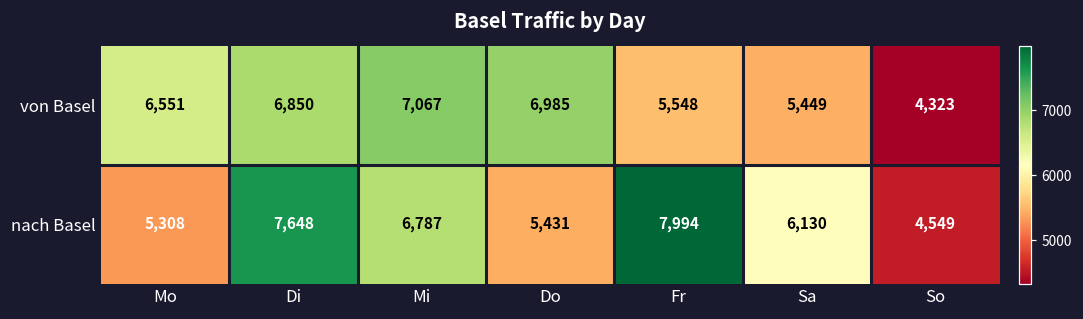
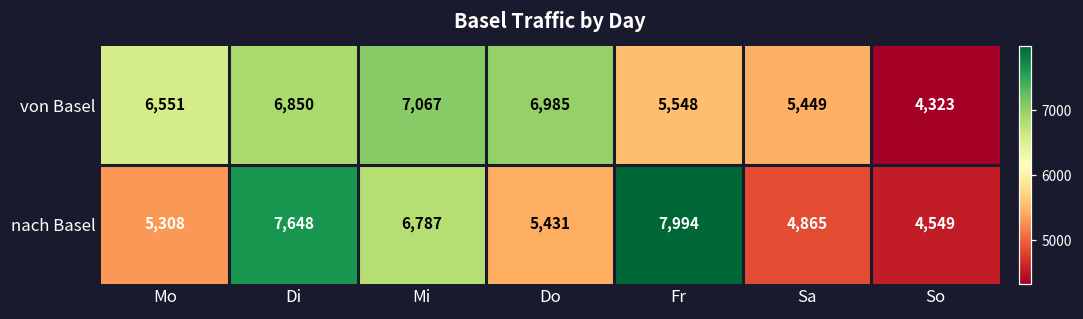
  {
    "von Basel": {
      "Mo": "6,551",
      "Di": "6,850",
      "Mi": "7,067",
      "Do": "6,985",
      "Fr": "5,548",
      "Sa": "5,449",
      "So": "4,323"
    },
    "nach Basel": {
      "Mo": "5,308",
      "Di": "7,648",
      "Mi": "6,787",
      "Do": "5,431",
      "Fr": "7,994",
-     "Sa": "6,130",
+     "Sa": "4,865",
      "So": "4,549"
    }
  }
